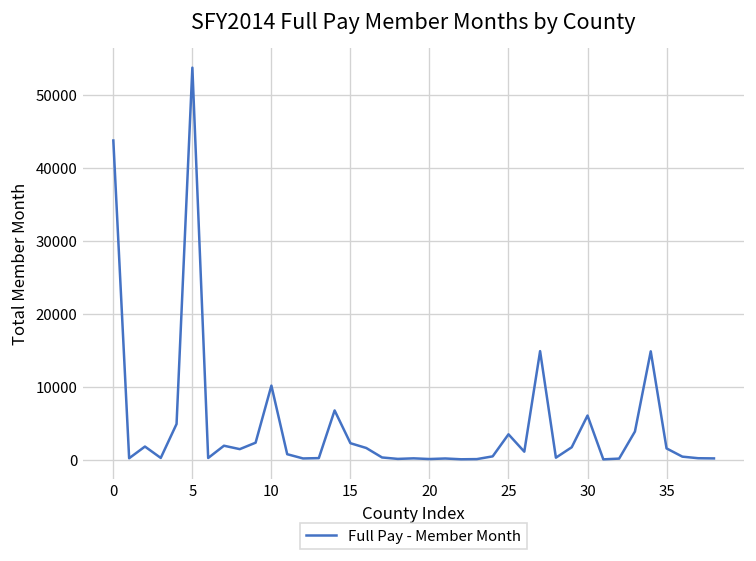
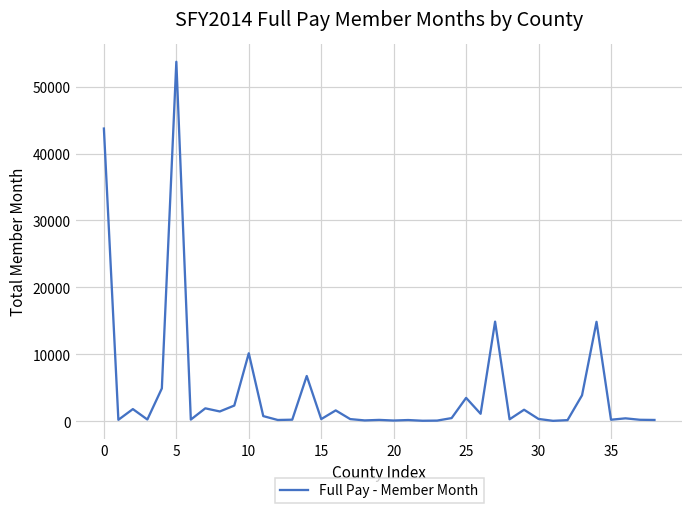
  {
    "0": 44000,
    "5": 54000,
    "10": 10000,
-   "15": 2000,
+   "15": 0,
    "20": 0,
    "25": 3000,
-   "30": 6000,
-   "35": 2000
+   "30": 0,
+   "35": 0
  }
